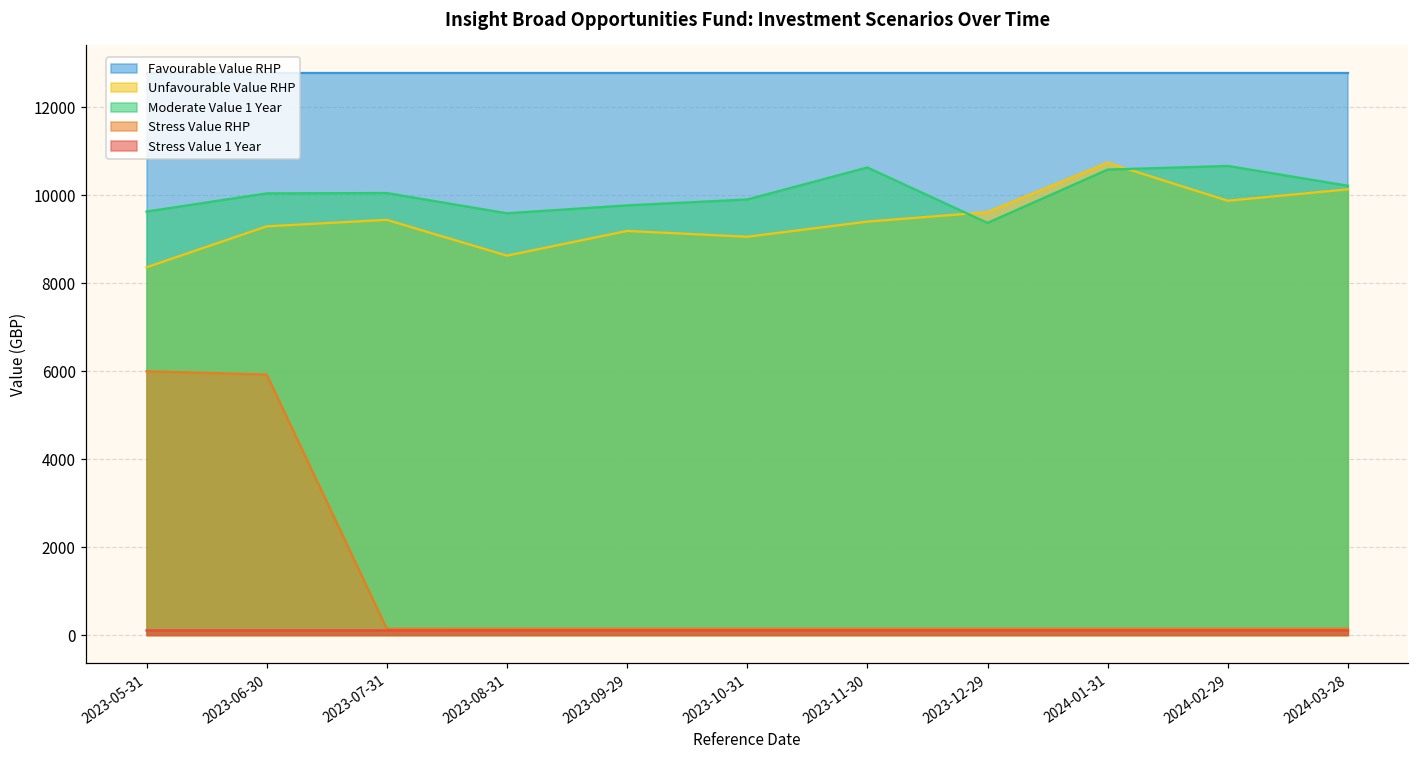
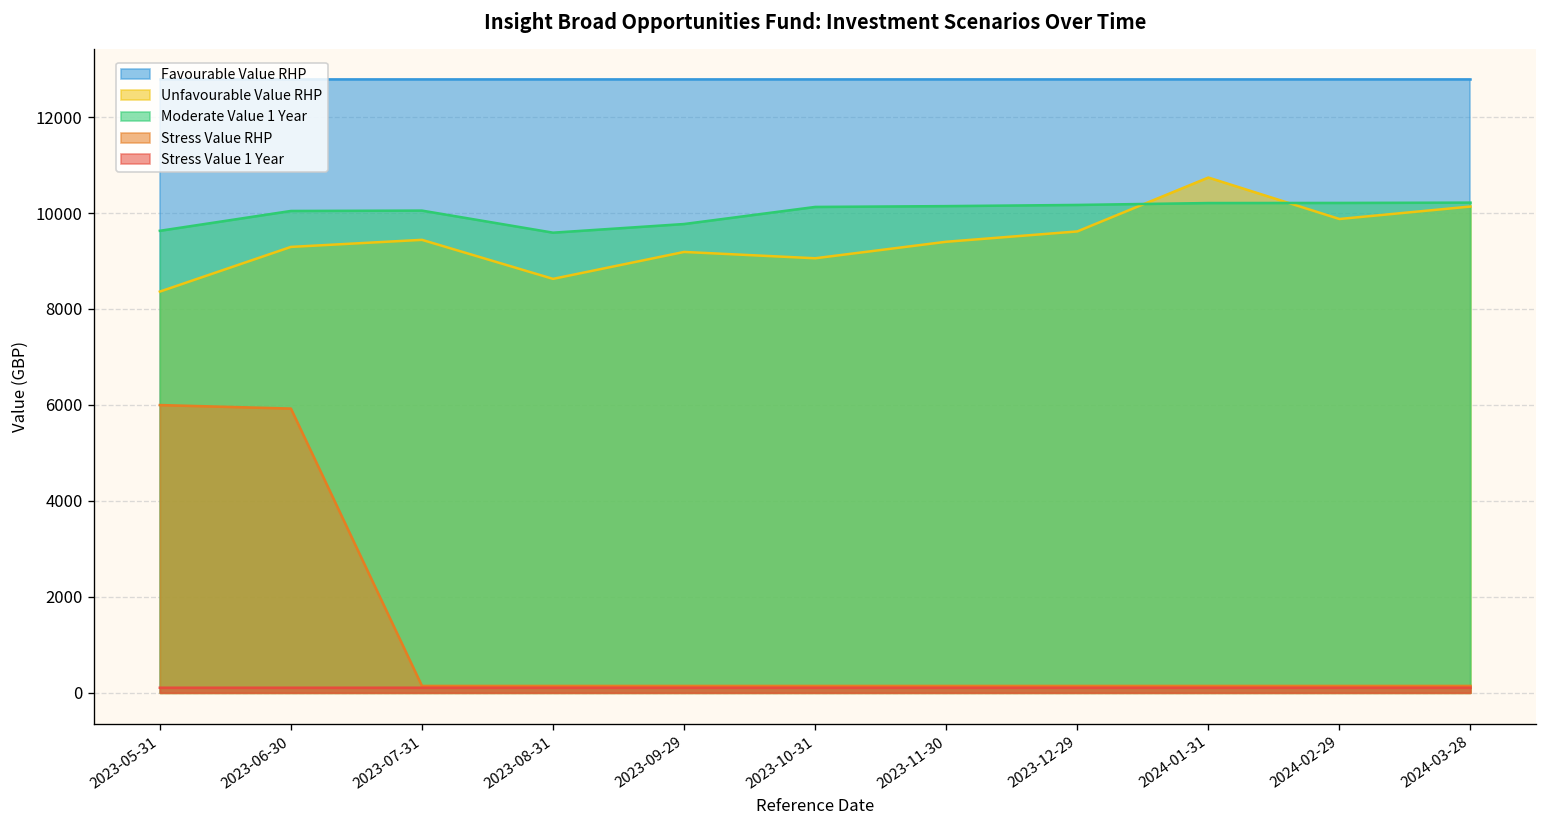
  {
    "Favourable Value RHP": {
      "2023-07-31": 12800,
      "2023-08-31": 12800,
      "2023-09-29": 12800,
      "2023-10-31": 12800,
      "2023-11-30": 12800,
      "2023-12-29": 12800,
      "2024-01-31": 12800,
      "2024-02-29": 12800,
      "2024-03-28": 12800
    },
    "Unfavourable Value RHP": {
      "2023-05-31": 8400,
      "2023-06-30": 9300,
      "2023-07-31": 9400,
      "2023-08-31": 8600,
      "2023-09-29": 9200,
      "2023-10-31": 9100,
      "2023-11-30": 9400,
      "2023-12-29": 9600,
      "2024-01-31": 10700,
      "2024-02-29": 9900,
      "2024-03-28": 10100
    },
    "Moderate Value 1 Year": {
      "2023-05-31": 9600,
      "2023-06-30": 10000,
      "2023-07-31": 10100,
      "2023-08-31": 9600,
      "2023-09-29": 9800,
-     "2023-10-31": 9900,
-     "2023-11-30": 10600,
-     "2023-12-29": 9400,
-     "2024-01-31": 10600,
-     "2024-02-29": 10700,
+     "2023-10-31": 10100,
+     "2023-11-30": 10100,
+     "2023-12-29": 10200,
+     "2024-01-31": 10200,
+     "2024-02-29": 10200,
      "2024-03-28": 10200
    }
  }
